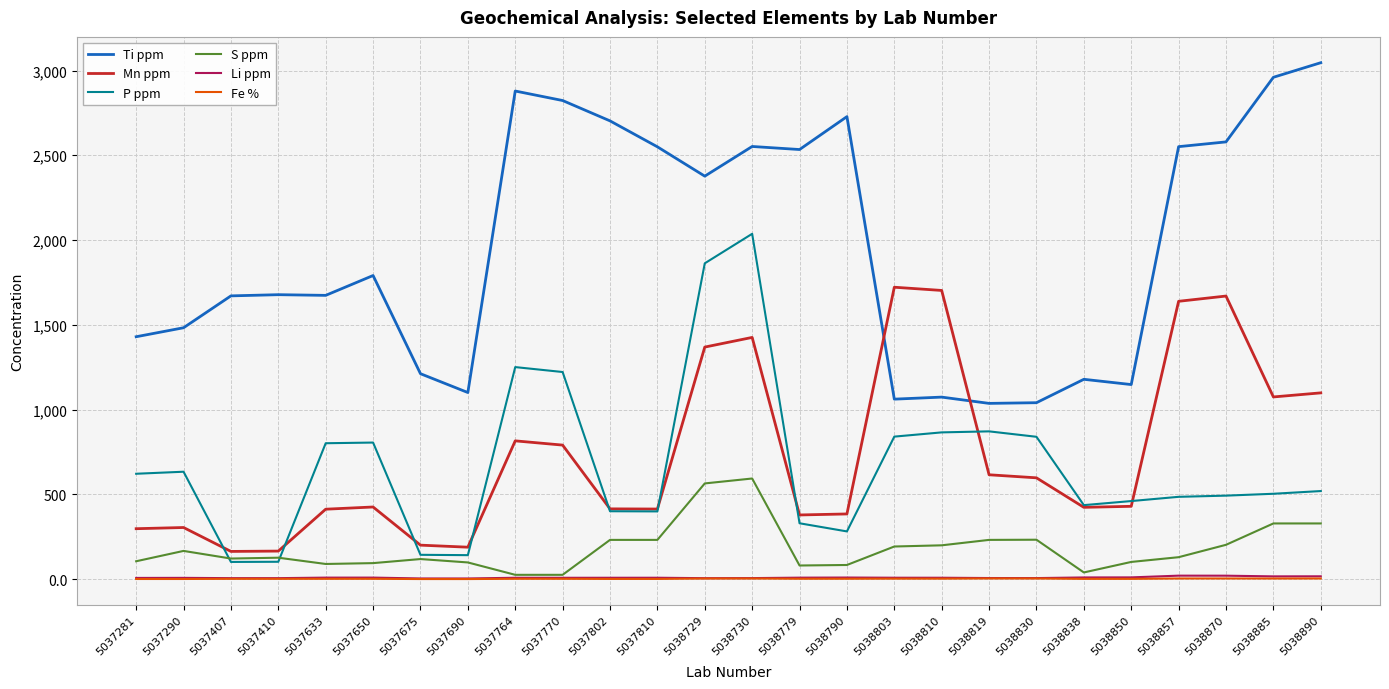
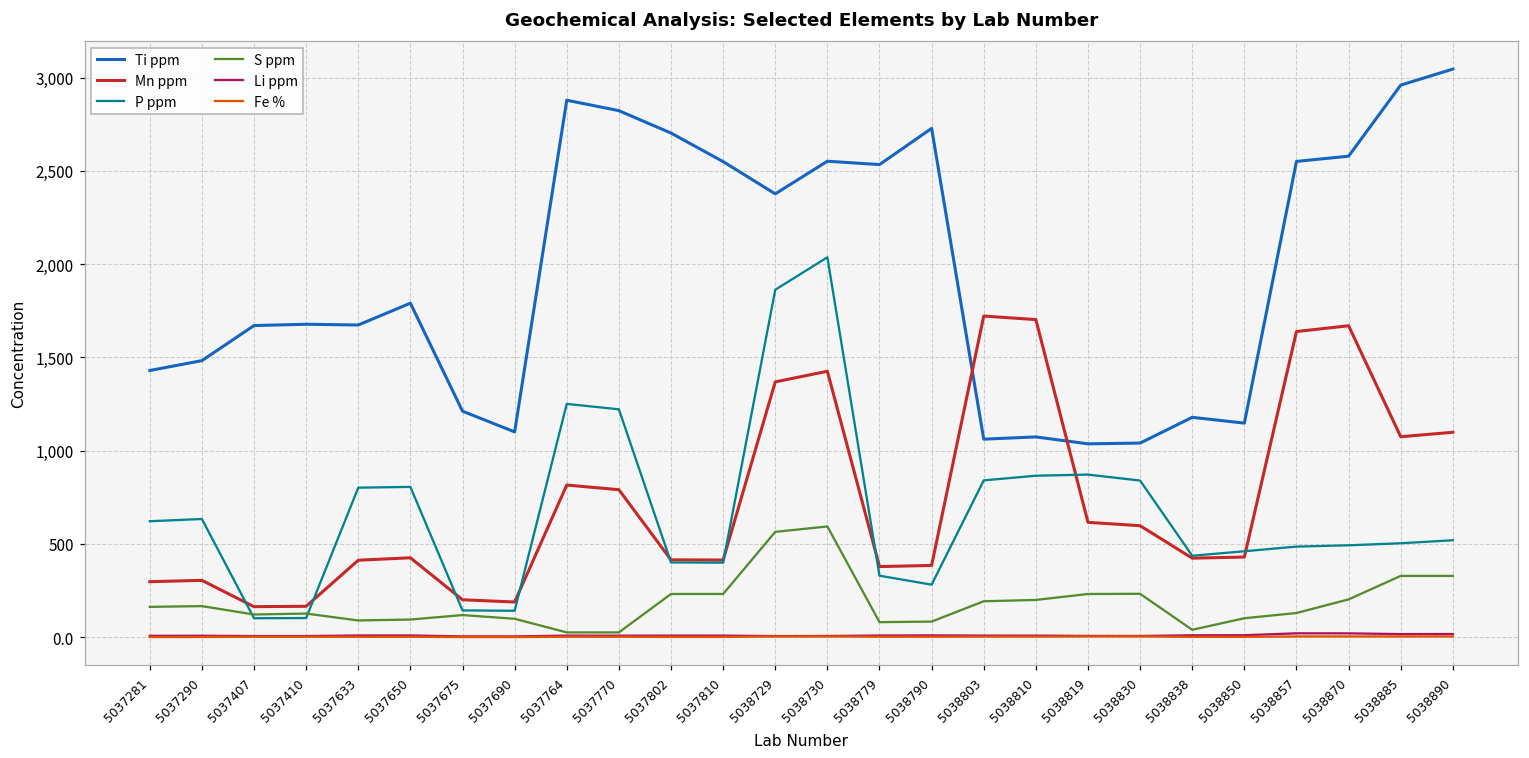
  {
    "Ti ppm": {
      "5037281": "1,430",
      "5037290": "1,480",
      "5037407": "1,670",
      "5037410": "1,680",
      "5037633": "1,670",
      "5037650": "1,790",
      "5037675": "1,210",
      "5037690": "1,100",
      "5037764": "2,880",
      "5037770": "2,820",
      "5037802": "2,700",
      "5037810": "2,550",
      "5038729": "2,380",
      "5038730": "2,550",
      "5038779": "2,530",
      "5038790": "2,730",
      "5038803": "1,060",
      "5038810": "1,070",
      "5038819": "1,040",
      "5038830": "1,040",
      "5038838": "1,180",
      "5038850": "1,150",
      "5038857": "2,550",
      "5038870": "2,580",
      "5038885": "2,960",
      "5038890": "3,050"
    },
    "P ppm": {
      "5037281": "620",
      "5037290": "630",
      "5037407": "100",
      "5037410": "100",
      "5037633": "800",
      "5037650": "810",
      "5037675": "140",
      "5037690": "140",
      "5037764": "1,250",
      "5037770": "1,220",
      "5038729": "1,860",
      "5038730": "2,040",
      "5038779": "330",
      "5038790": "280",
      "5038803": "840",
      "5038810": "870",
      "5038819": "870",
      "5038830": "840",
      "5038850": "460",
      "5038857": "490",
      "5038870": "490",
      "5038885": "500",
      "5038890": "520"
    },
    "S ppm": {
-     "5037281": "110",
+     "5037281": "160",
      "5037290": "170",
      "5037407": "120",
      "5037410": "130",
      "5037633": "90",
      "5037650": "100",
      "5037675": "120",
      "5037690": "100",
      "5037764": "30",
      "5037770": "30",
      "5037802": "230",
      "5037810": "230",
      "5038729": "570",
      "5038730": "590",
      "5038779": "80",
      "5038790": "80",
      "5038803": "190",
      "5038810": "200",
      "5038819": "230",
      "5038830": "230",
      "5038838": "40",
      "5038850": "100",
      "5038857": "130",
      "5038870": "200",
      "5038885": "330",
      "5038890": "330"
    },
    "Fe %": {
      "5038857": "0",
      "5038870": "0"
    }
  }
